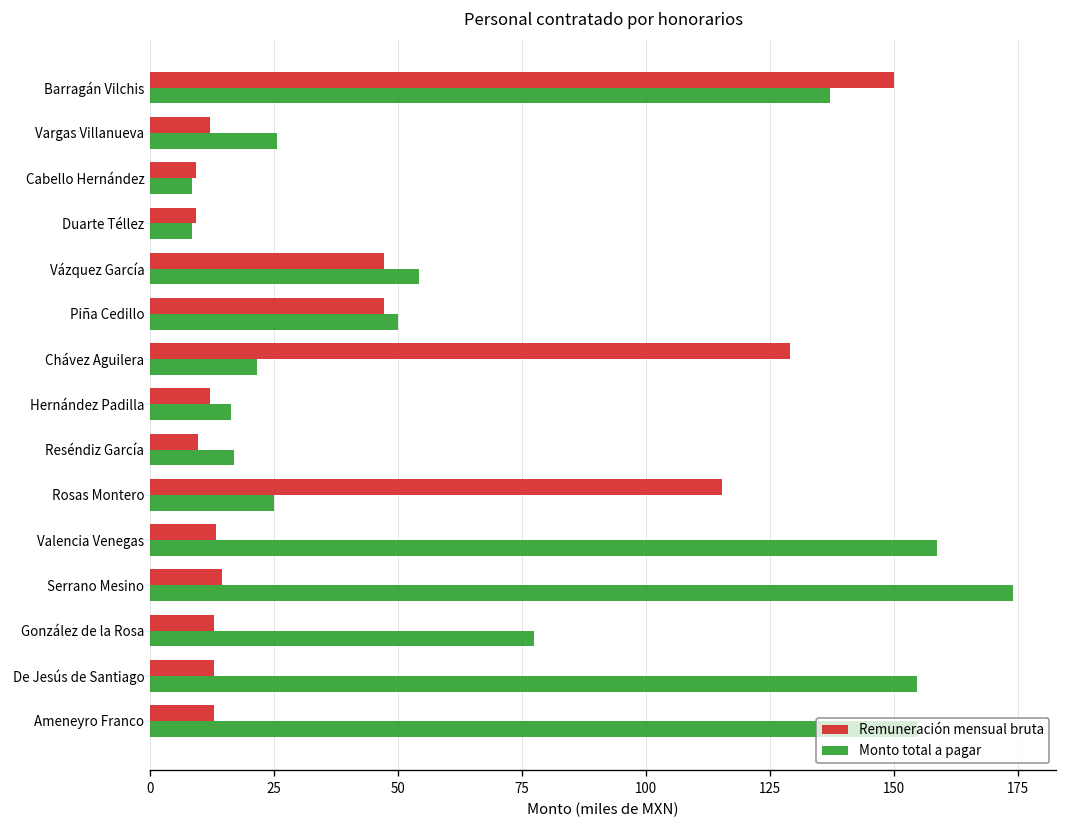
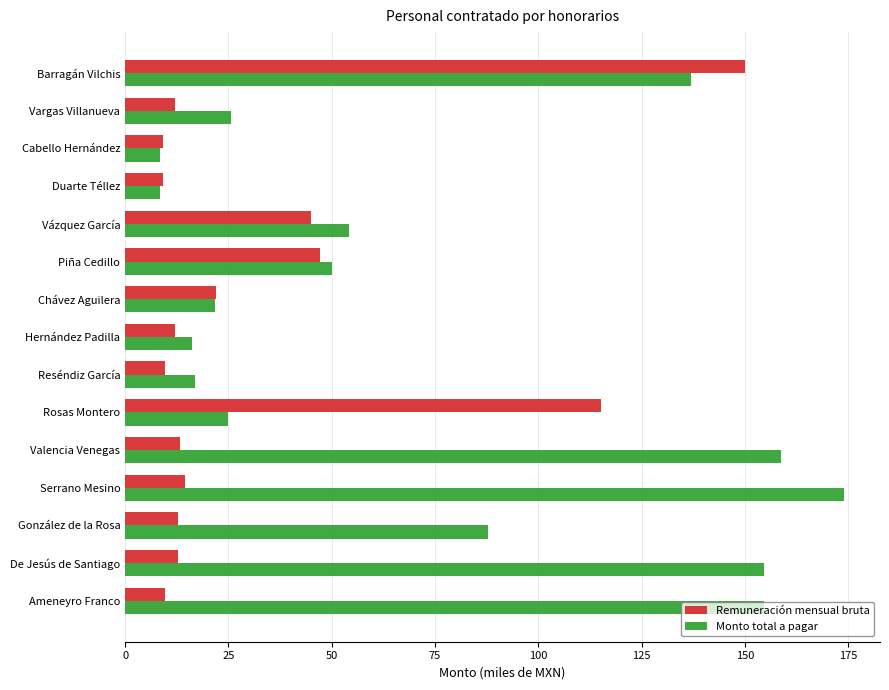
  {
    "Remuneración mensual bruta": {
      "Barragán Vilchis": 150,
      "Vargas Villanueva": 12,
      "Cabello Hernández": 9,
      "Duarte Téllez": 9,
-     "Vázquez García": 47,
+     "Vázquez García": 45,
      "Piña Cedillo": 47,
-     "Chávez Aguilera": 129,
+     "Chávez Aguilera": 22,
      "Hernández Padilla": 12,
      "Reséndiz García": 10,
      "Rosas Montero": 115,
      "Valencia Venegas": 13,
      "Serrano Mesino": 15,
      "González de la Rosa": 13,
      "De Jesús de Santiago": 13,
-     "Ameneyro Franco": 13
+     "Ameneyro Franco": 10
    },
    "Monto total a pagar": {
      "Barragán Vilchis": 137,
      "Vargas Villanueva": 26,
      "Cabello Hernández": 8,
      "Duarte Téllez": 8,
      "Vázquez García": 54,
      "Piña Cedillo": 50,
      "Chávez Aguilera": 22,
      "Hernández Padilla": 16,
      "Reséndiz García": 17,
      "Rosas Montero": 25,
      "Valencia Venegas": 159,
      "Serrano Mesino": 174,
-     "González de la Rosa": 77,
+     "González de la Rosa": 88,
      "De Jesús de Santiago": 155
    }
  }
